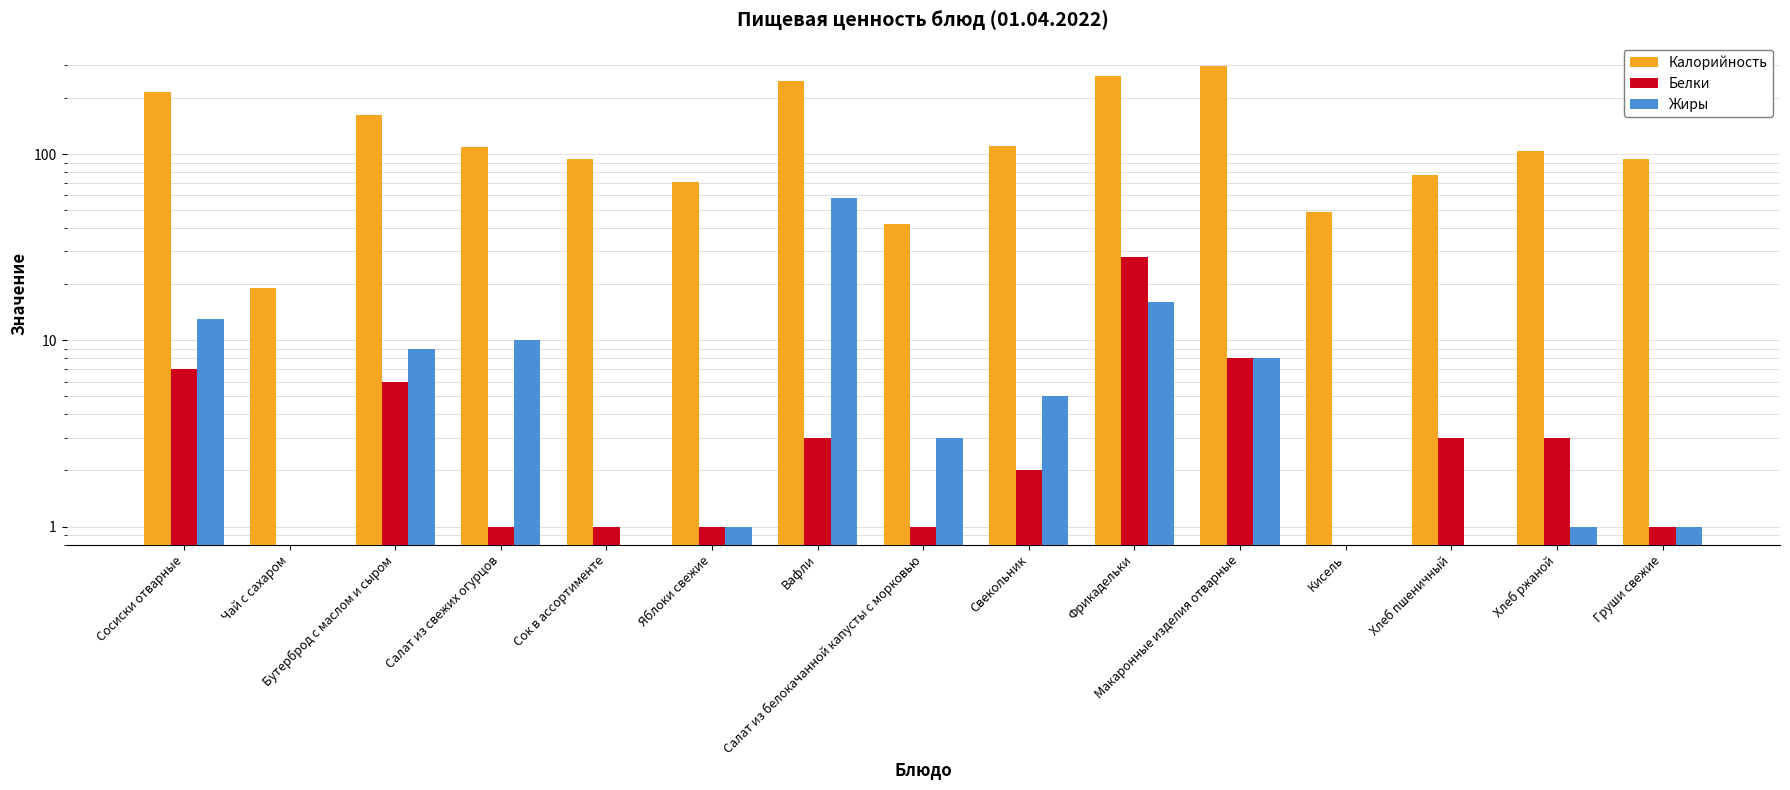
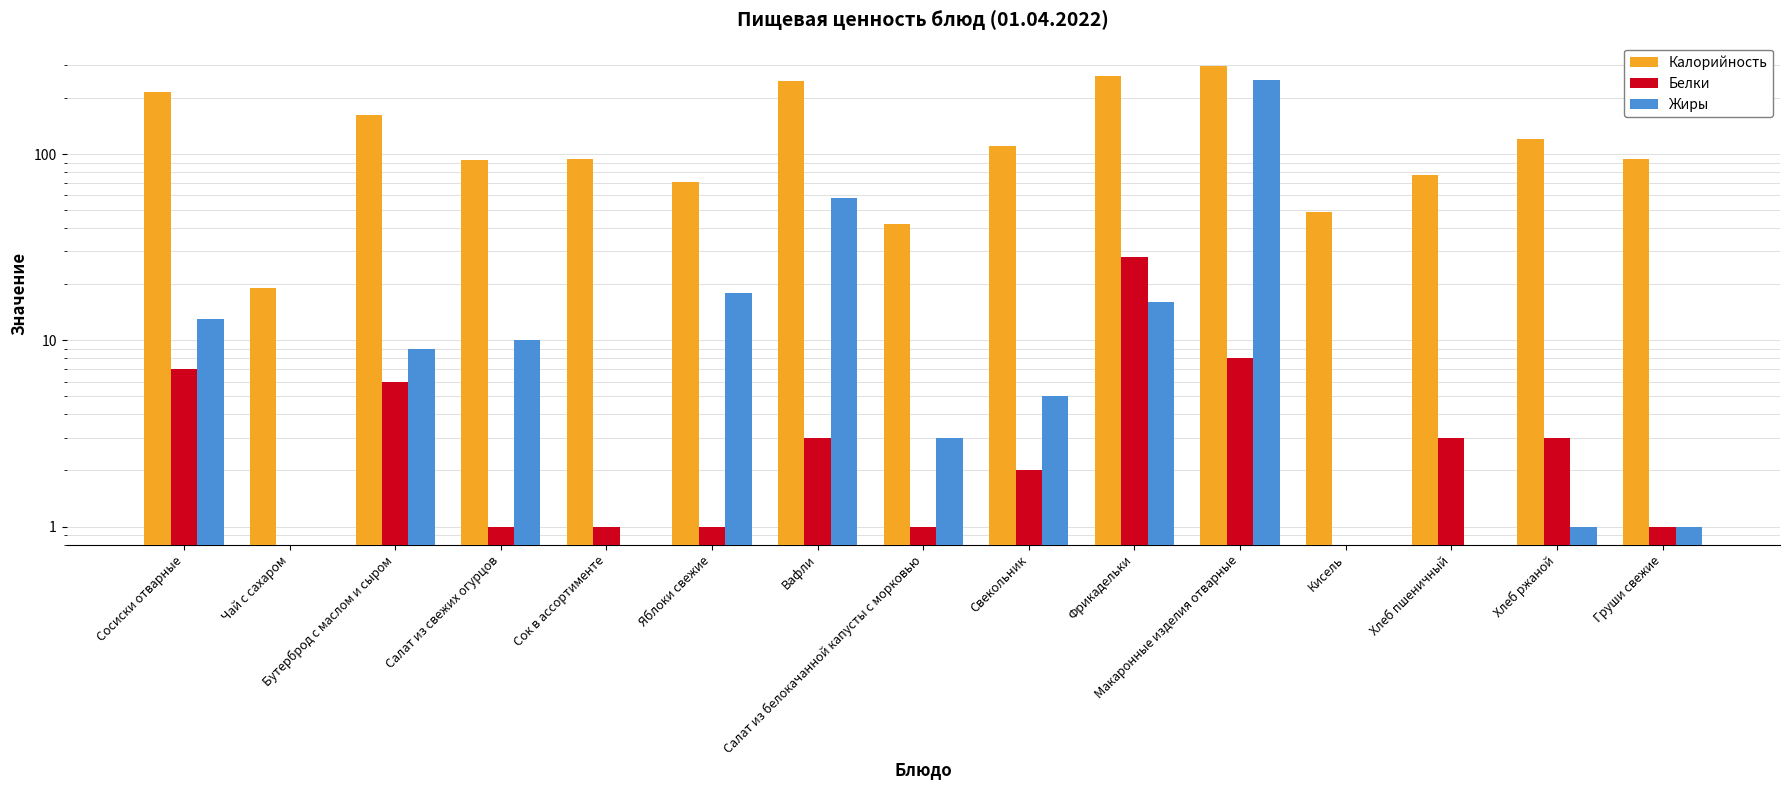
  {
    "Калорийность": {
      "Сосиски отварные": 220,
      "Чай с сахаром": 19,
      "Бутерброд с маслом и сыром": 160,
-     "Салат из свежих огурцов": 110,
+     "Салат из свежих огурцов": 90,
      "Сок в ассортименте": 90,
      "Яблоки свежие": 71,
      "Вафли": 250,
      "Салат из белокачанной капусты с морковью": 42,
      "Свекольник": 110,
      "Фрикадельки": 260,
      "Макаронные изделия отварные": 300,
      "Кисель": 49,
      "Хлеб пшеничный": 77,
-     "Хлеб ржаной": 100,
+     "Хлеб ржаной": 120,
      "Груши свежие": 90
    },
    "Белки": {
      "Сосиски отварные": 7,
      "Бутерброд с маслом и сыром": 6,
      "Салат из свежих огурцов": 1,
      "Сок в ассортименте": 1,
      "Яблоки свежие": 1,
      "Вафли": 3,
      "Салат из белокачанной капусты с морковью": 1,
      "Свекольник": 2,
      "Фрикадельки": 28,
      "Макаронные изделия отварные": 8,
      "Хлеб пшеничный": 3,
      "Хлеб ржаной": 3,
      "Груши свежие": 1
    },
    "Жиры": {
      "Сосиски отварные": 13,
      "Бутерброд с маслом и сыром": 9,
      "Салат из свежих огурцов": 10,
-     "Яблоки свежие": 1,
+     "Яблоки свежие": 18,
      "Вафли": 58,
      "Салат из белокачанной капусты с морковью": 3,
      "Свекольник": 5,
      "Фрикадельки": 16,
-     "Макаронные изделия отварные": 8,
+     "Макаронные изделия отварные": 250,
      "Хлеб ржаной": 1,
      "Груши свежие": 1
    }
  }
